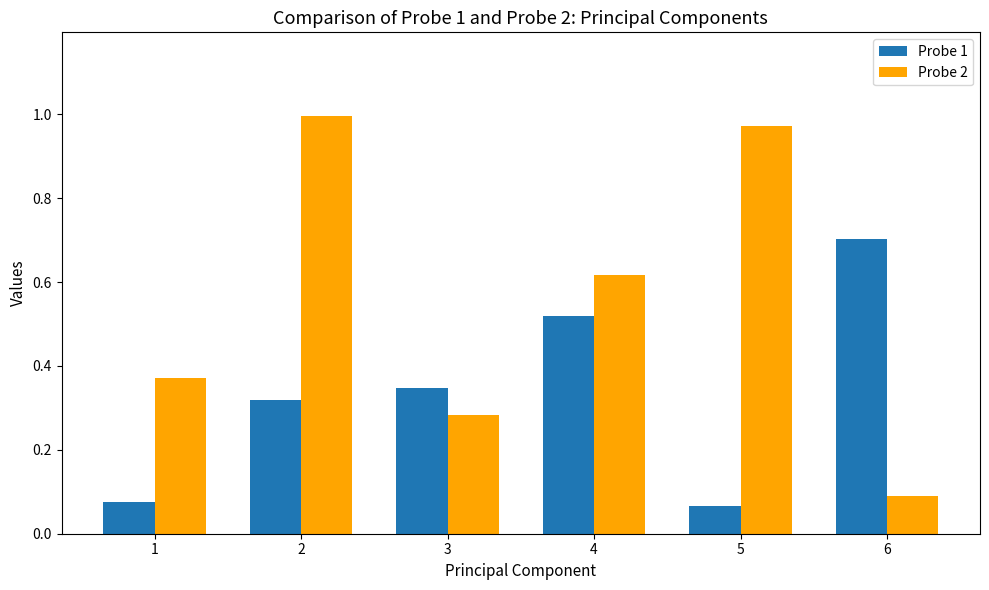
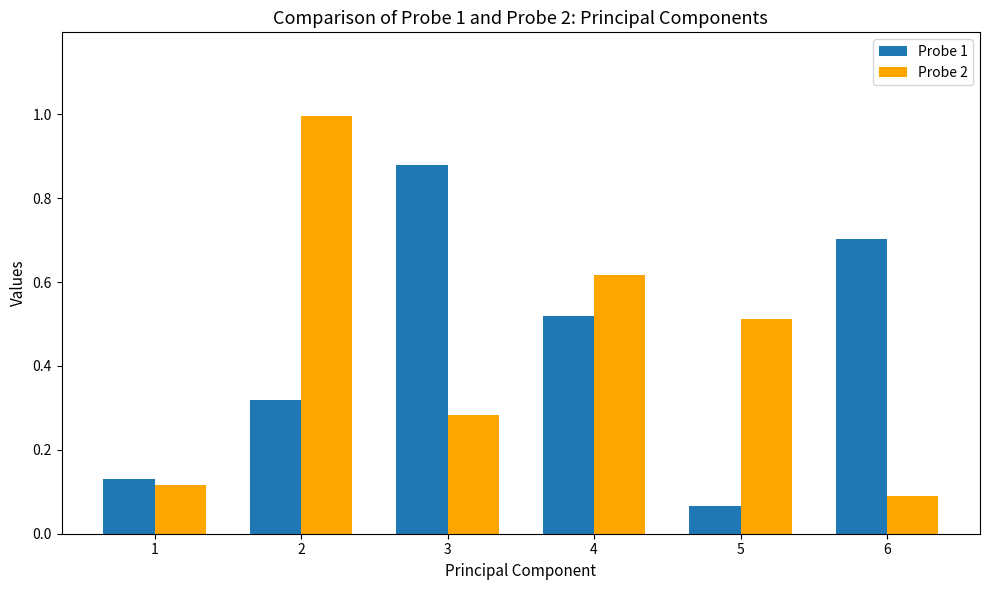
  {
    "Probe 1": {
-     "1": 0.08,
+     "1": 0.13,
      "2": 0.32,
-     "3": 0.35,
+     "3": 0.88,
      "4": 0.52,
      "5": 0.07,
      "6": 0.70
    },
    "Probe 2": {
-     "1": 0.37,
+     "1": 0.12,
      "2": 1.00,
      "3": 0.28,
      "4": 0.62,
-     "5": 0.97,
+     "5": 0.51,
      "6": 0.09
    }
  }
